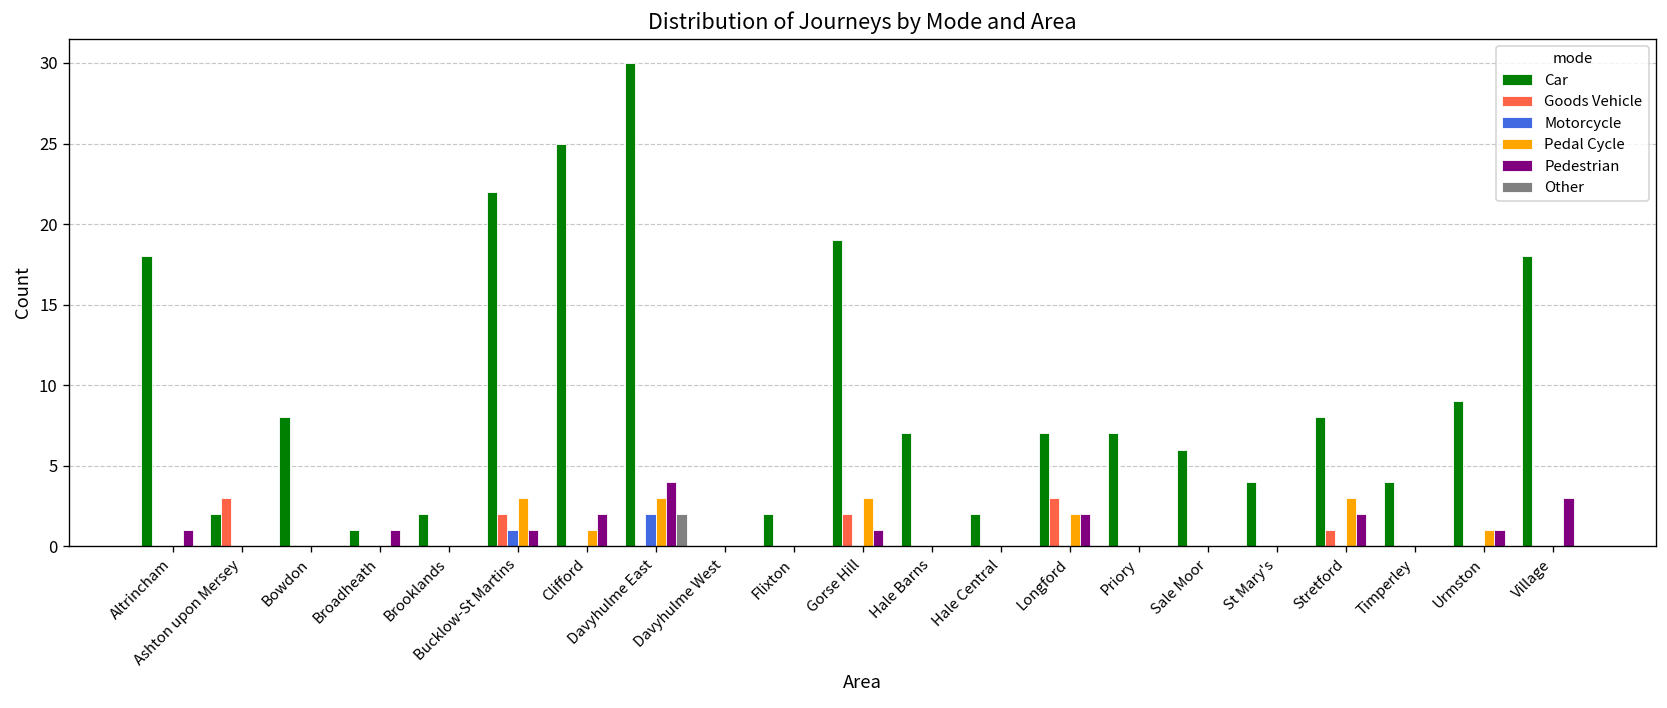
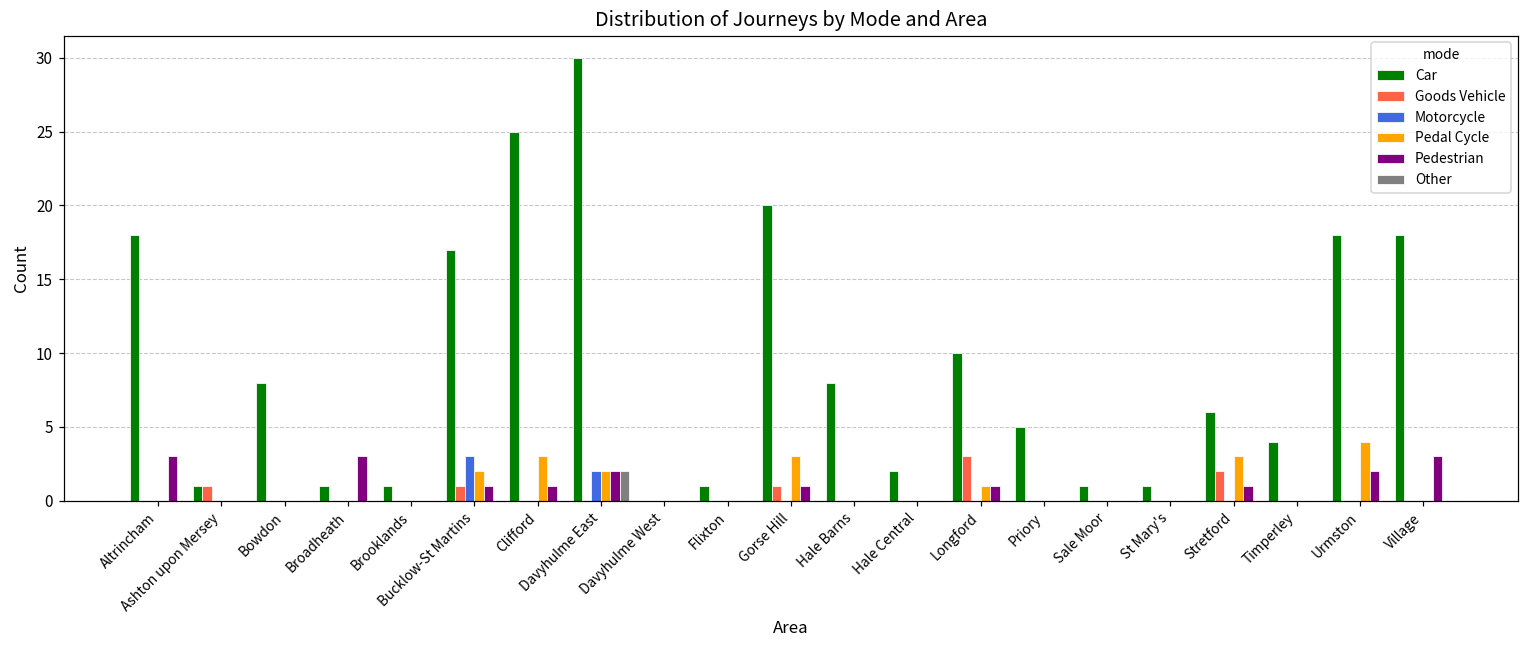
  {
    "Car": {
      "Altrincham": 18,
-     "Ashton upon Mersey": 2,
+     "Ashton upon Mersey": 1,
      "Bowdon": 8,
      "Broadheath": 1,
-     "Brooklands": 2,
-     "Bucklow-St Martins": 22,
+     "Brooklands": 1,
+     "Bucklow-St Martins": 17,
      "Clifford": 25,
      "Davyhulme East": 30,
      "Davyhulme West": 0,
-     "Flixton": 2,
-     "Gorse Hill": 19,
-     "Hale Barns": 7,
+     "Flixton": 1,
+     "Gorse Hill": 20,
+     "Hale Barns": 8,
      "Hale Central": 2,
-     "Longford": 7,
-     "Priory": 7,
-     "Sale Moor": 6,
-     "St Mary's": 4,
-     "Stretford": 8,
+     "Longford": 10,
+     "Priory": 5,
+     "Sale Moor": 1,
+     "St Mary's": 1,
+     "Stretford": 6,
      "Timperley": 4,
-     "Urmston": 9,
+     "Urmston": 18,
      "Village": 18
    },
    "Goods Vehicle": {
      "Altrincham": 0,
-     "Ashton upon Mersey": 3,
+     "Ashton upon Mersey": 1,
      "Bowdon": 0,
      "Broadheath": 0,
      "Brooklands": 0,
-     "Bucklow-St Martins": 2,
+     "Bucklow-St Martins": 1,
      "Clifford": 0,
      "Davyhulme East": 0,
      "Davyhulme West": 0,
      "Flixton": 0,
-     "Gorse Hill": 2,
+     "Gorse Hill": 1,
      "Hale Barns": 0,
      "Hale Central": 0,
      "Longford": 3,
      "Priory": 0,
      "Sale Moor": 0,
      "St Mary's": 0,
-     "Stretford": 1,
+     "Stretford": 2,
      "Timperley": 0,
      "Urmston": 0,
      "Village": 0
    },
    "Motorcycle": {
      "Altrincham": 0,
      "Ashton upon Mersey": 0,
      "Bowdon": 0,
      "Broadheath": 0,
      "Brooklands": 0,
-     "Bucklow-St Martins": 1,
+     "Bucklow-St Martins": 3,
      "Clifford": 0,
      "Davyhulme East": 2,
      "Davyhulme West": 0,
      "Flixton": 0,
      "Gorse Hill": 0,
      "Hale Barns": 0,
      "Hale Central": 0,
      "Longford": 0,
      "Priory": 0,
      "Sale Moor": 0,
      "St Mary's": 0,
      "Stretford": 0,
      "Timperley": 0,
      "Urmston": 0,
      "Village": 0
    },
    "Pedal Cycle": {
      "Altrincham": 0,
      "Ashton upon Mersey": 0,
      "Bowdon": 0,
      "Broadheath": 0,
      "Brooklands": 0,
-     "Bucklow-St Martins": 3,
-     "Clifford": 1,
-     "Davyhulme East": 3,
+     "Bucklow-St Martins": 2,
+     "Clifford": 3,
+     "Davyhulme East": 2,
      "Davyhulme West": 0,
      "Flixton": 0,
      "Gorse Hill": 3,
      "Hale Barns": 0,
      "Hale Central": 0,
-     "Longford": 2,
+     "Longford": 1,
      "Priory": 0,
      "Sale Moor": 0,
      "St Mary's": 0,
      "Stretford": 3,
      "Timperley": 0,
-     "Urmston": 1,
+     "Urmston": 4,
      "Village": 0
    },
    "Pedestrian": {
-     "Altrincham": 1,
+     "Altrincham": 3,
      "Ashton upon Mersey": 0,
      "Bowdon": 0,
-     "Broadheath": 1,
+     "Broadheath": 3,
      "Brooklands": 0,
      "Bucklow-St Martins": 1,
-     "Clifford": 2,
-     "Davyhulme East": 4,
+     "Clifford": 1,
+     "Davyhulme East": 2,
      "Davyhulme West": 0,
      "Flixton": 0,
      "Gorse Hill": 1,
      "Hale Barns": 0,
      "Hale Central": 0,
-     "Longford": 2,
+     "Longford": 1,
      "Priory": 0,
      "Sale Moor": 0,
      "St Mary's": 0,
-     "Stretford": 2,
+     "Stretford": 1,
      "Timperley": 0,
-     "Urmston": 1,
+     "Urmston": 2,
      "Village": 3
    },
    "Other": {
      "Altrincham": 0,
      "Ashton upon Mersey": 0,
      "Bowdon": 0,
      "Broadheath": 0,
      "Brooklands": 0,
      "Bucklow-St Martins": 0,
      "Clifford": 0,
      "Davyhulme East": 2,
      "Davyhulme West": 0,
      "Flixton": 0,
      "Gorse Hill": 0,
      "Hale Barns": 0,
      "Hale Central": 0,
      "Longford": 0,
      "Priory": 0,
      "Sale Moor": 0,
      "St Mary's": 0,
      "Stretford": 0,
      "Timperley": 0,
      "Urmston": 0,
      "Village": 0
    }
  }
